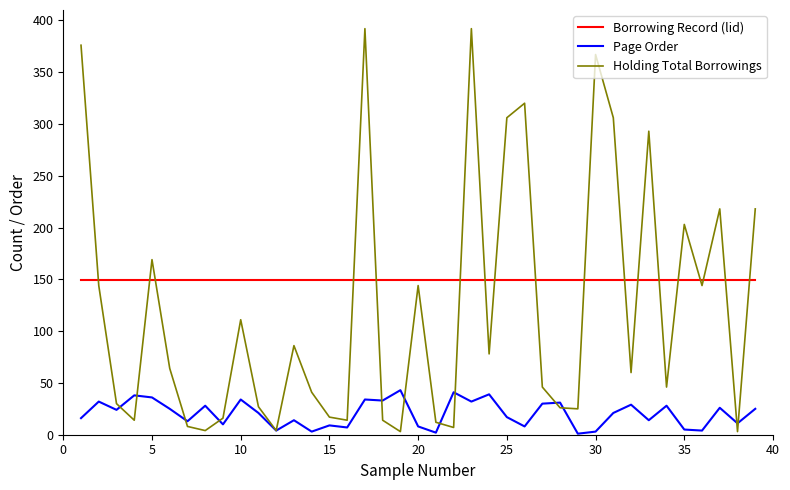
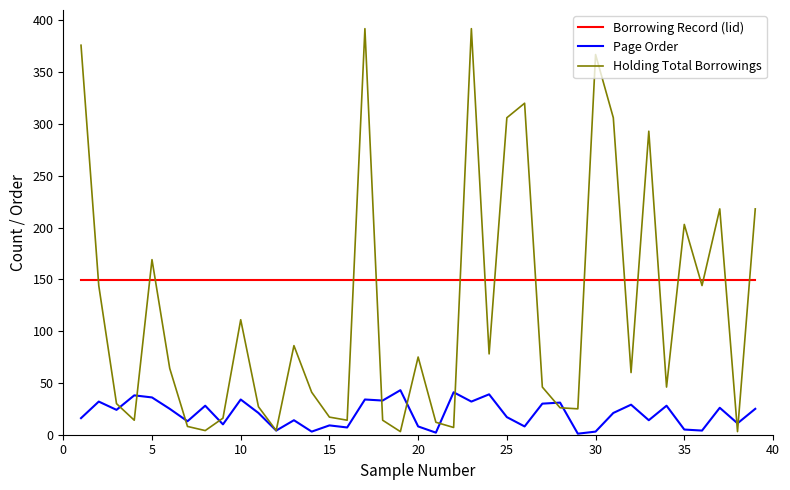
  {
    "Borrowing Record (lid)": {
      "5": 149,
      "10": 149,
      "15": 149,
      "20": 149,
      "25": 149,
      "30": 149,
      "35": 149
    },
    "Page Order": {
      "5": 36,
      "10": 34,
      "15": 9,
      "20": 8,
      "25": 17,
      "30": 3,
      "35": 5
    },
    "Holding Total Borrowings": {
      "5": 169,
      "10": 111,
      "15": 17,
-     "20": 144,
+     "20": 75,
      "25": 306,
      "35": 203
    }
  }
